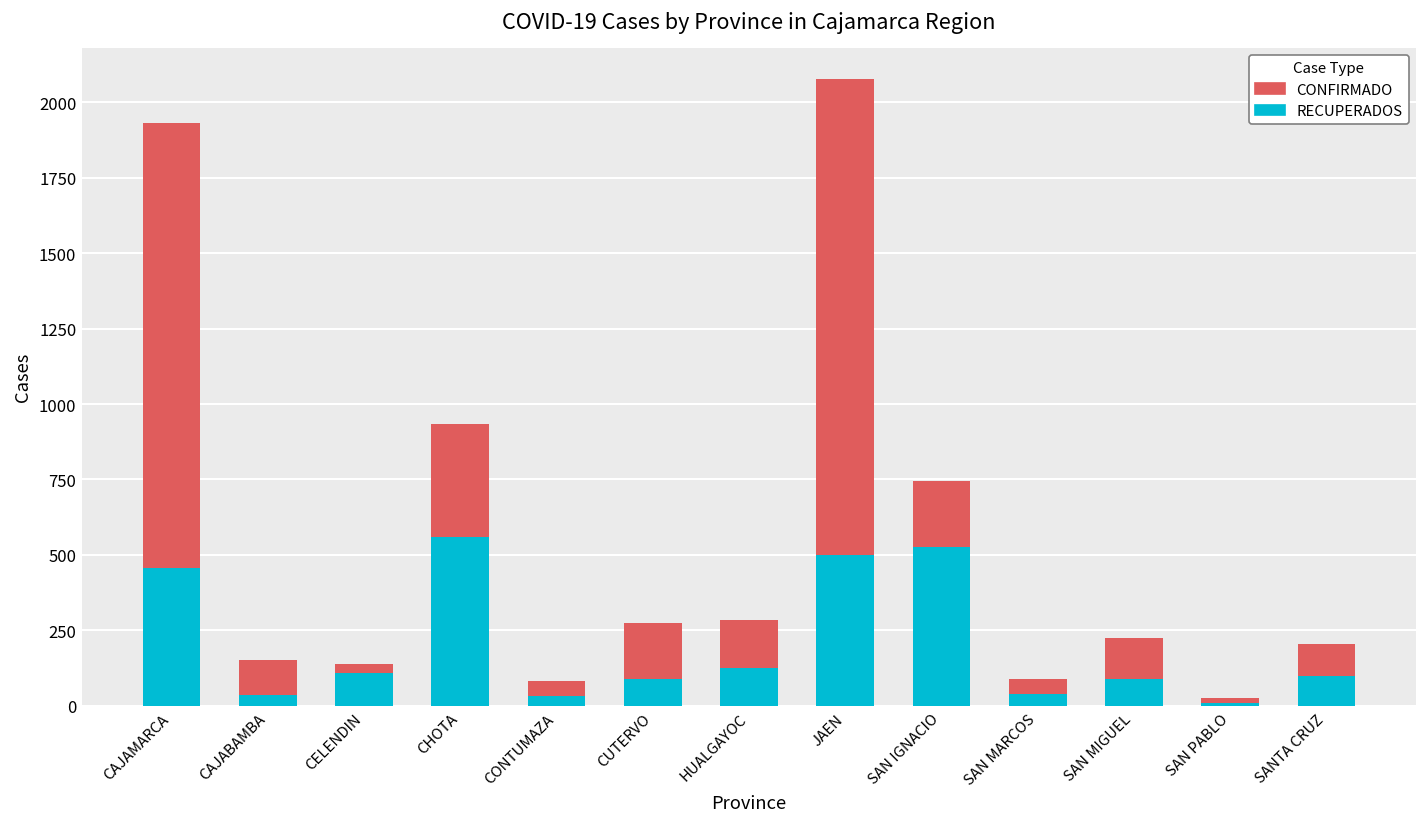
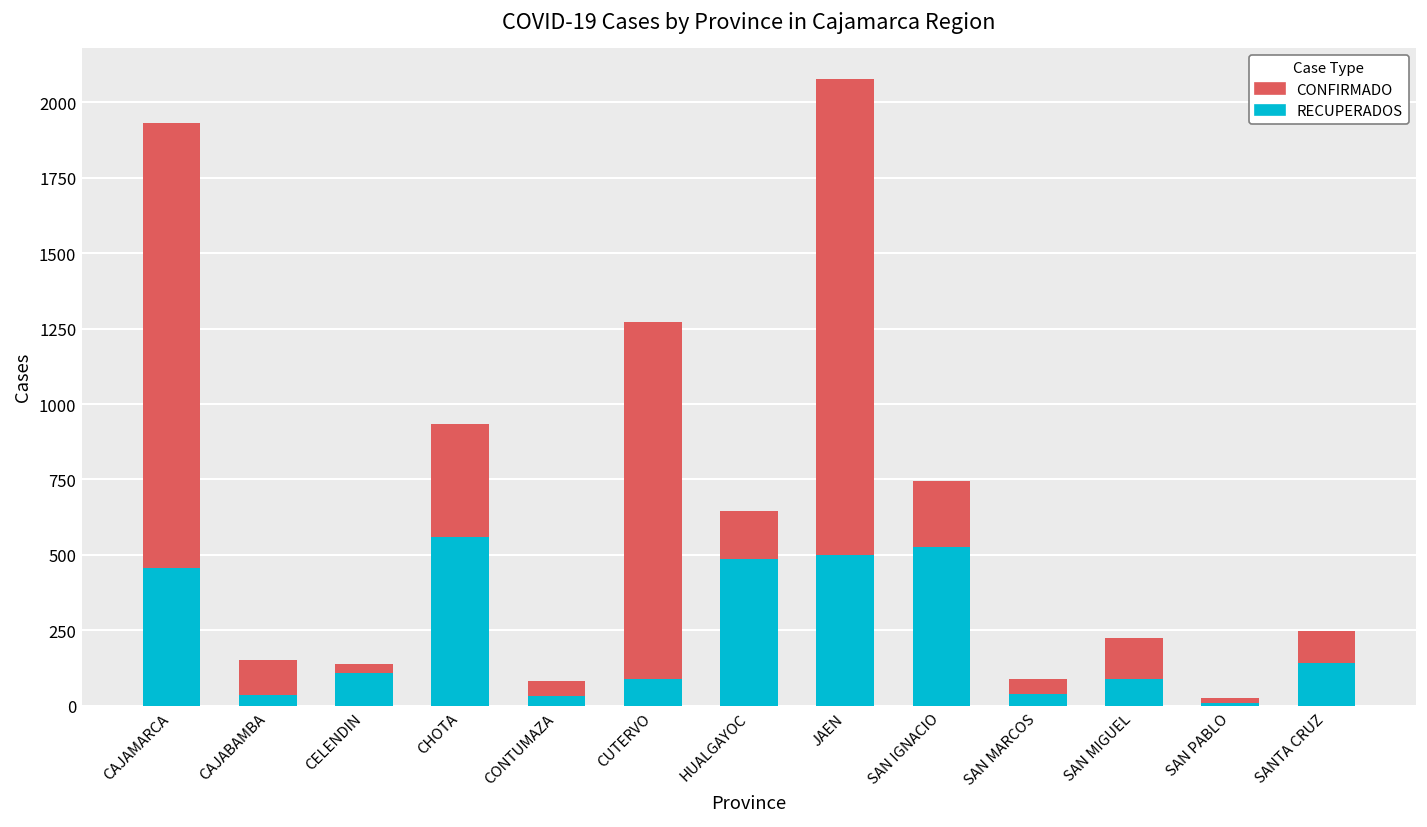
  {
    "RECUPERADOS": {
      "CAJAMARCA": 460,
      "CAJABAMBA": 40,
      "CELENDIN": 110,
      "CHOTA": 560,
      "CONTUMAZA": 30,
      "CUTERVO": 90,
-     "HUALGAYOC": 130,
+     "HUALGAYOC": 490,
      "JAEN": 500,
      "SAN IGNACIO": 530,
      "SAN MARCOS": 40,
      "SAN MIGUEL": 90,
-     "SANTA CRUZ": 100
+     "SANTA CRUZ": 140
    },
    "CONFIRMADO": {
      "CAJAMARCA": 1470,
      "CAJABAMBA": 120,
      "CELENDIN": 30,
      "CHOTA": 370,
      "CONTUMAZA": 50,
-     "CUTERVO": 180,
+     "CUTERVO": 1180,
      "HUALGAYOC": 160,
      "JAEN": 1580,
      "SAN IGNACIO": 220,
      "SAN MARCOS": 50,
      "SAN MIGUEL": 140,
      "SAN PABLO": 20,
      "SANTA CRUZ": 110
    }
  }
